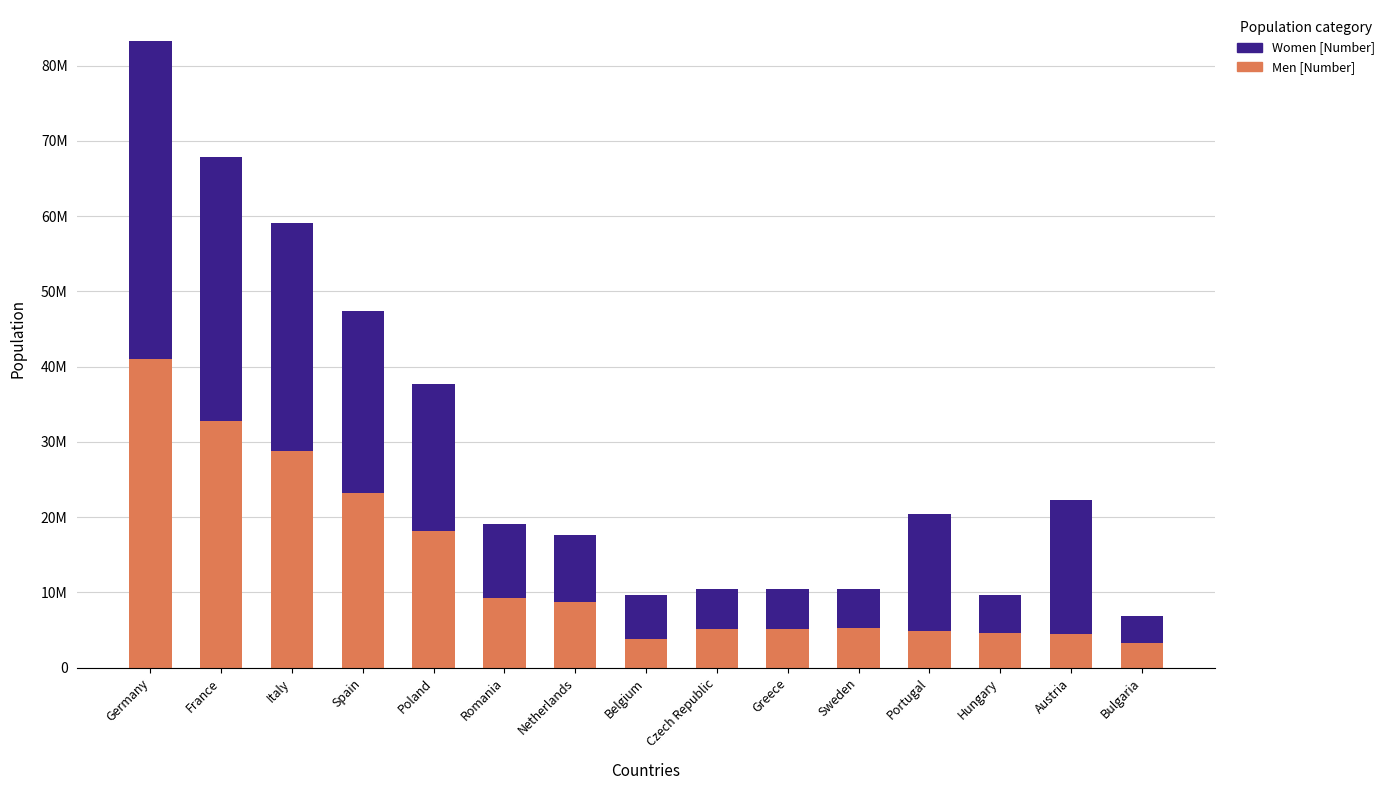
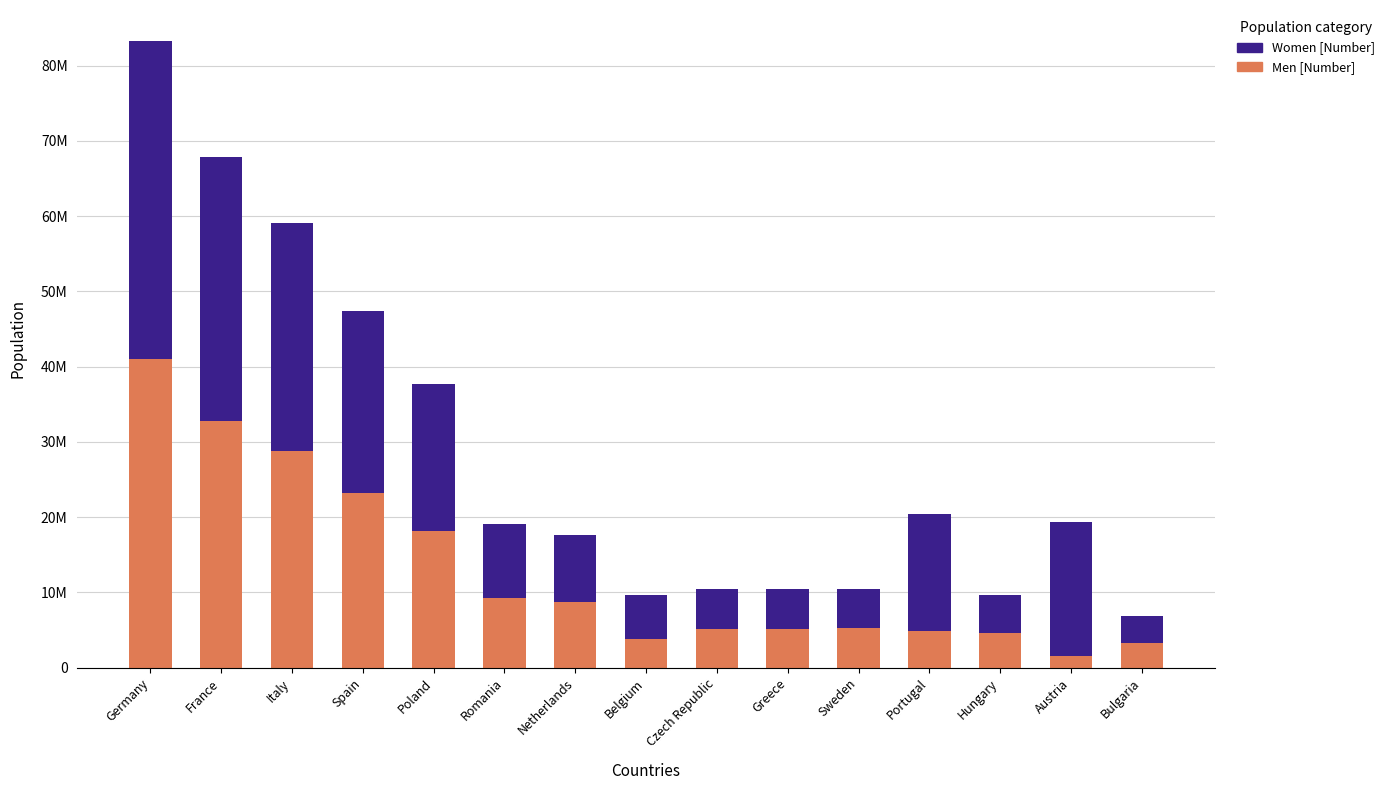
  {
    "Men [Number]": {
      "Germany": 41000000,
      "France": 33000000,
      "Italy": 29000000,
      "Spain": 23000000,
      "Poland": 18000000,
      "Romania": 9000000,
      "Netherlands": 9000000,
      "Belgium": 4000000,
      "Czech Republic": 5000000,
      "Greece": 5000000,
      "Sweden": 5000000,
      "Portugal": 5000000,
      "Hungary": 5000000,
-     "Austria": 4000000,
+     "Austria": 2000000,
      "Bulgaria": 3000000
    },
    "Women [Number]": {
      "Germany": 42000000,
      "France": 35000000,
      "Italy": 30000000,
      "Spain": 24000000,
      "Poland": 19000000,
      "Romania": 10000000,
      "Netherlands": 9000000,
      "Belgium": 6000000,
      "Czech Republic": 5000000,
      "Greece": 5000000,
      "Sweden": 5000000,
      "Portugal": 16000000,
      "Hungary": 5000000,
      "Austria": 18000000,
      "Bulgaria": 4000000
    }
  }
